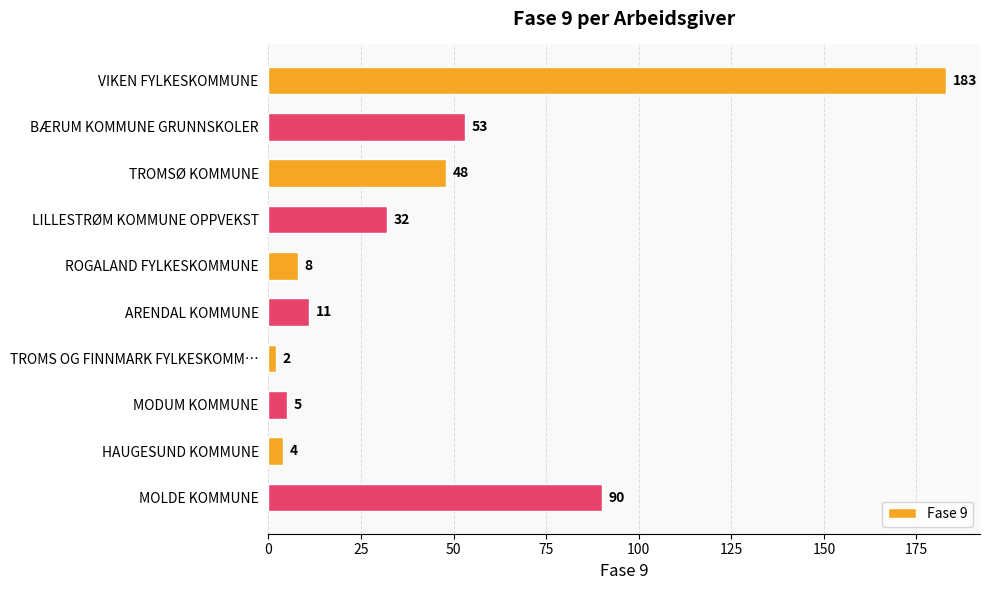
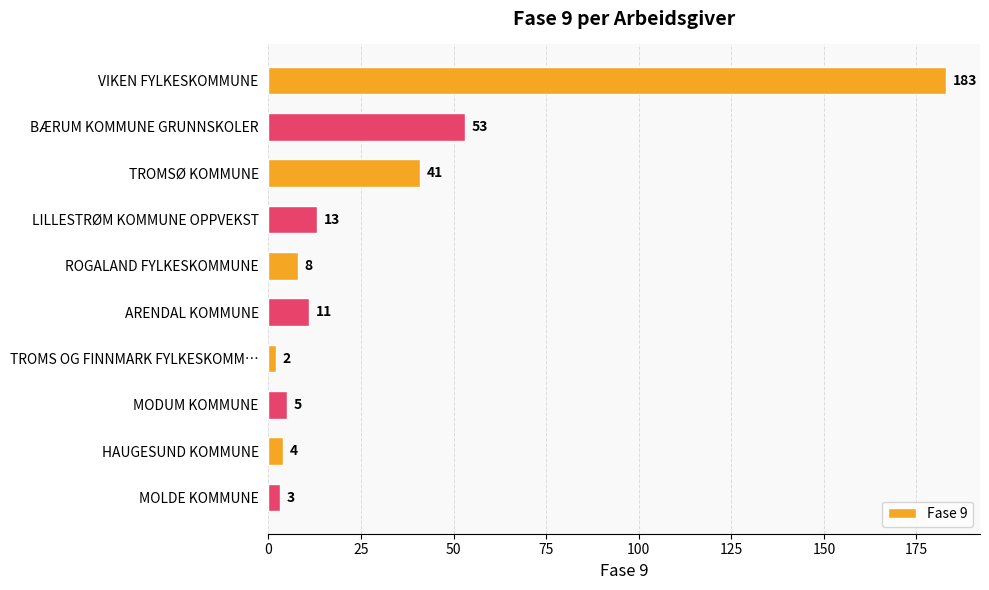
  {
    "VIKEN FYLKESKOMMUNE": 183,
    "BÆRUM KOMMUNE GRUNNSKOLER": 53,
-   "TROMSØ KOMMUNE": 48,
-   "LILLESTRØM KOMMUNE OPPVEKST": 32,
+   "TROMSØ KOMMUNE": 41,
+   "LILLESTRØM KOMMUNE OPPVEKST": 13,
    "ROGALAND FYLKESKOMMUNE": 8,
    "ARENDAL KOMMUNE": 11,
    "TROMS OG FINNMARK FYLKESKOMM…": 2,
    "MODUM KOMMUNE": 5,
    "HAUGESUND KOMMUNE": 4,
-   "MOLDE KOMMUNE": 90
+   "MOLDE KOMMUNE": 3
  }
